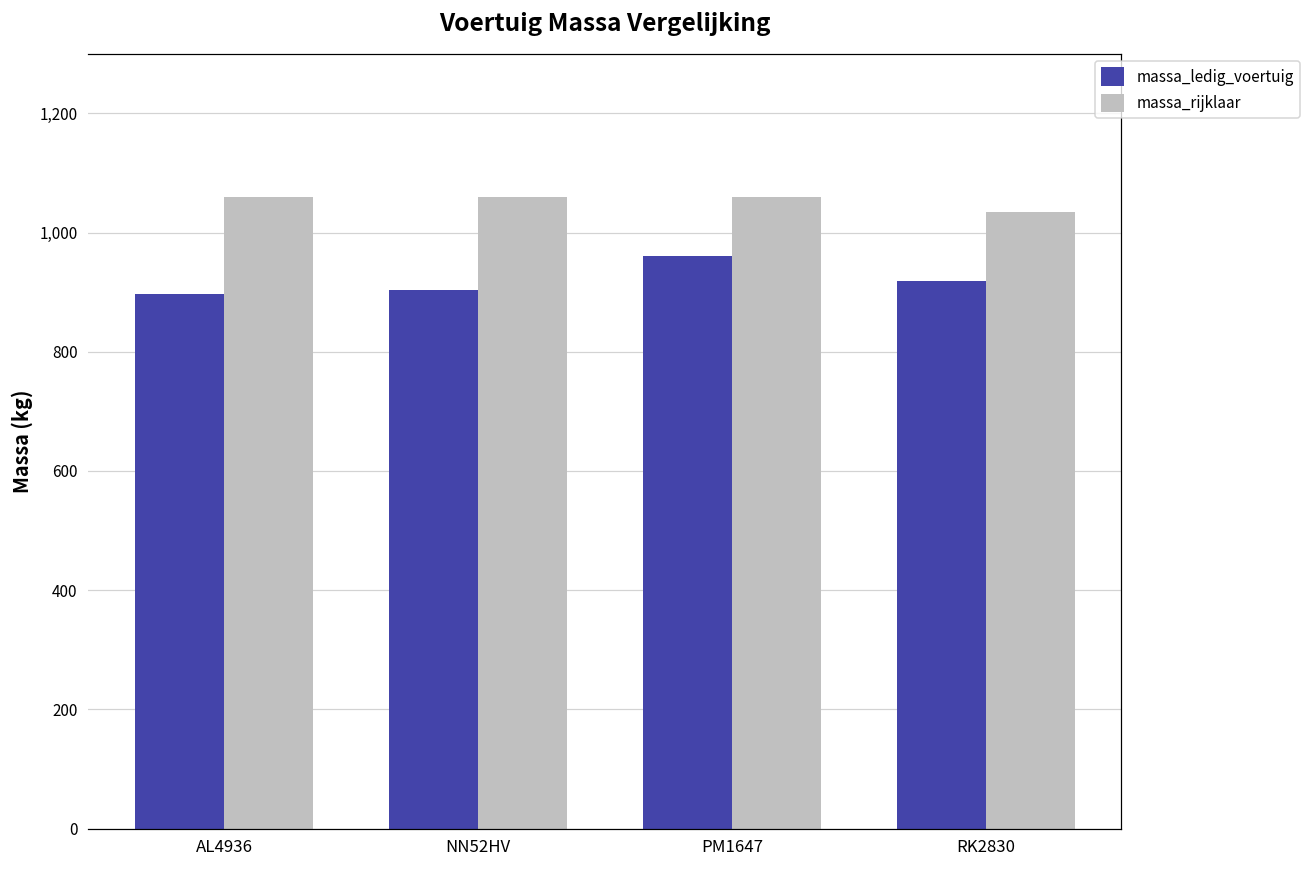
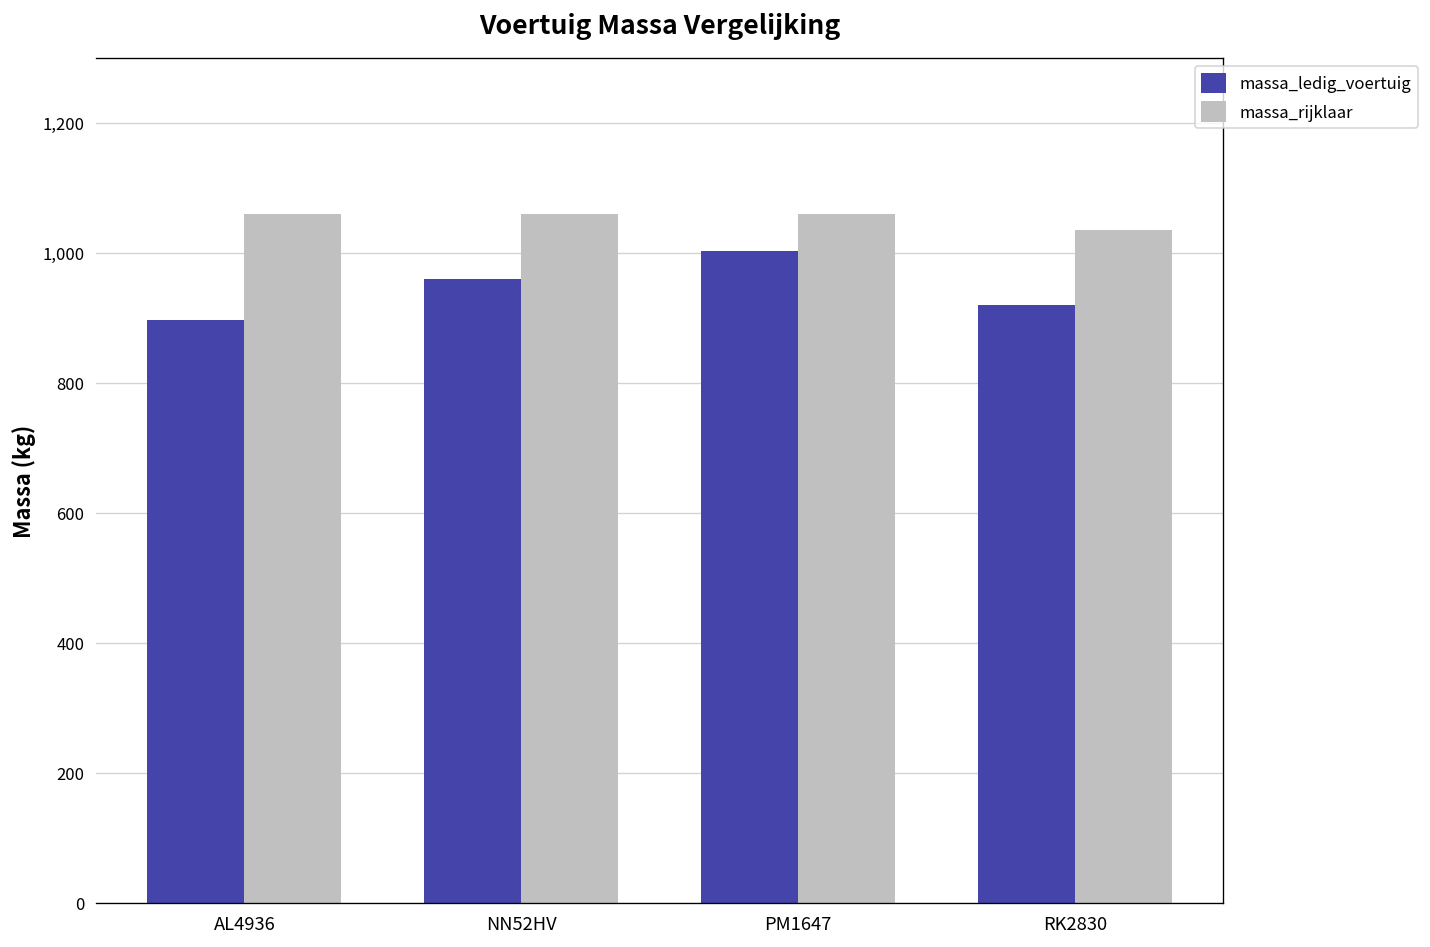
  {
    "massa_ledig_voertuig": {
      "AL4936": "900",
-     "NN52HV": "900",
-     "PM1647": "960",
+     "NN52HV": "960",
+     "PM1647": "1,000",
      "RK2830": "920"
    },
    "massa_rijklaar": {
      "AL4936": "1,060",
      "NN52HV": "1,060",
      "PM1647": "1,060",
      "RK2830": "1,040"
    }
  }
